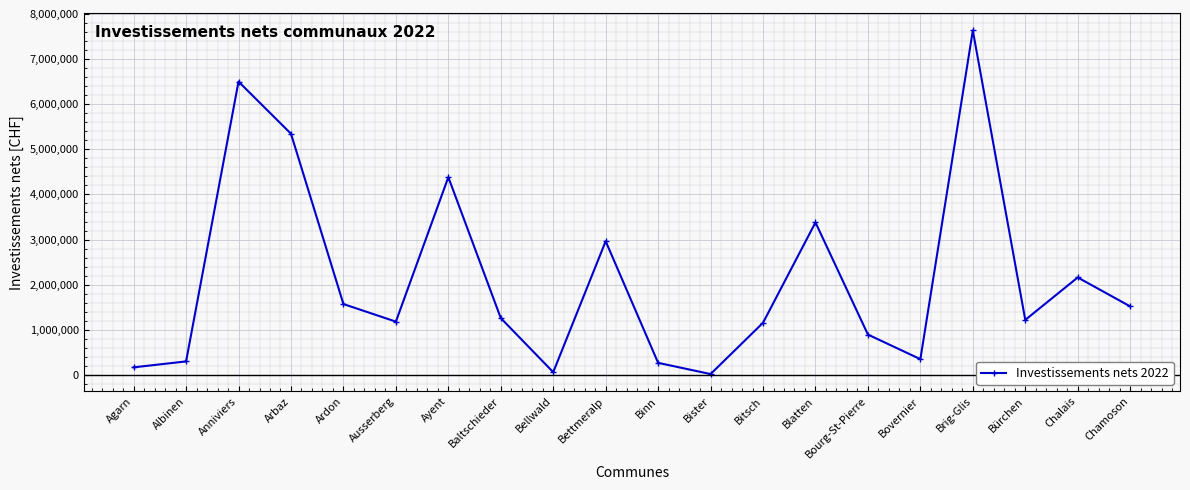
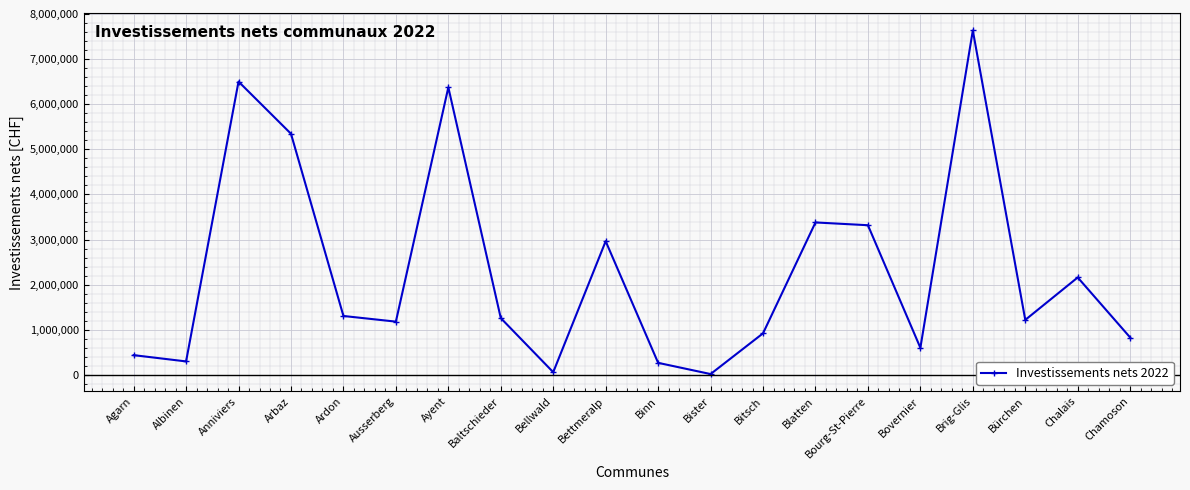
  {
-   "Agarn": "200,000",
+   "Agarn": "400,000",
    "Albinen": "300,000",
    "Anniviers": "6,500,000",
    "Arbaz": "5,300,000",
-   "Ardon": "1,600,000",
+   "Ardon": "1,300,000",
    "Ausserberg": "1,200,000",
-   "Ayent": "4,400,000",
+   "Ayent": "6,400,000",
    "Baltschieder": "1,300,000",
    "Bellwald": "100,000",
    "Bettmeralp": "3,000,000",
    "Binn": "300,000",
    "Bister": "0",
-   "Bitsch": "1,200,000",
+   "Bitsch": "900,000",
    "Blatten": "3,400,000",
-   "Bourg-St-Pierre": "900,000",
-   "Bovernier": "300,000",
+   "Bourg-St-Pierre": "3,300,000",
+   "Bovernier": "600,000",
    "Brig-Glis": "7,600,000",
    "Bürchen": "1,200,000",
    "Chalais": "2,200,000",
-   "Chamoson": "1,500,000"
+   "Chamoson": "800,000"
  }
